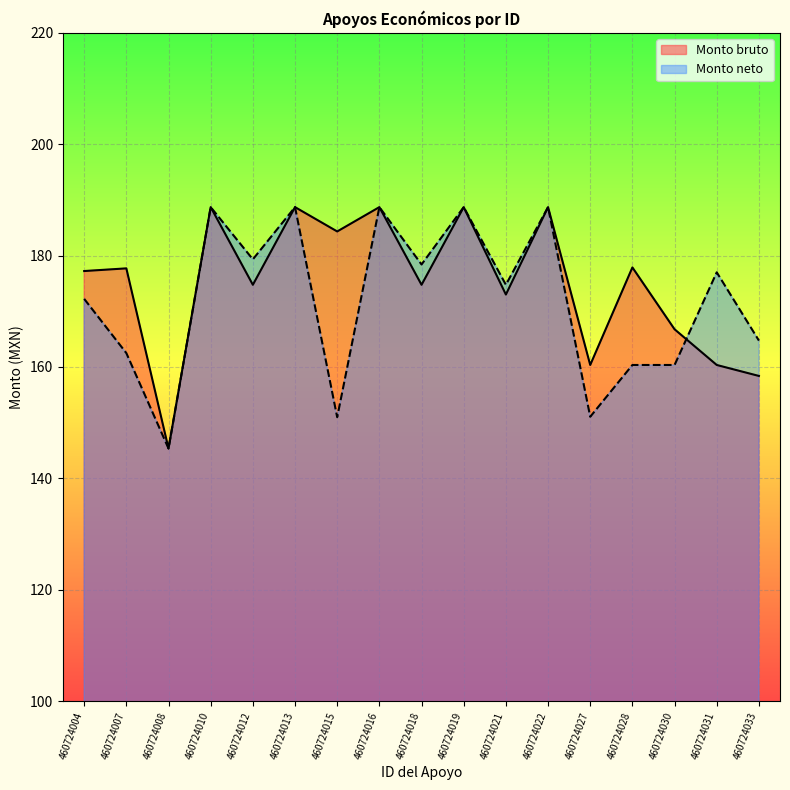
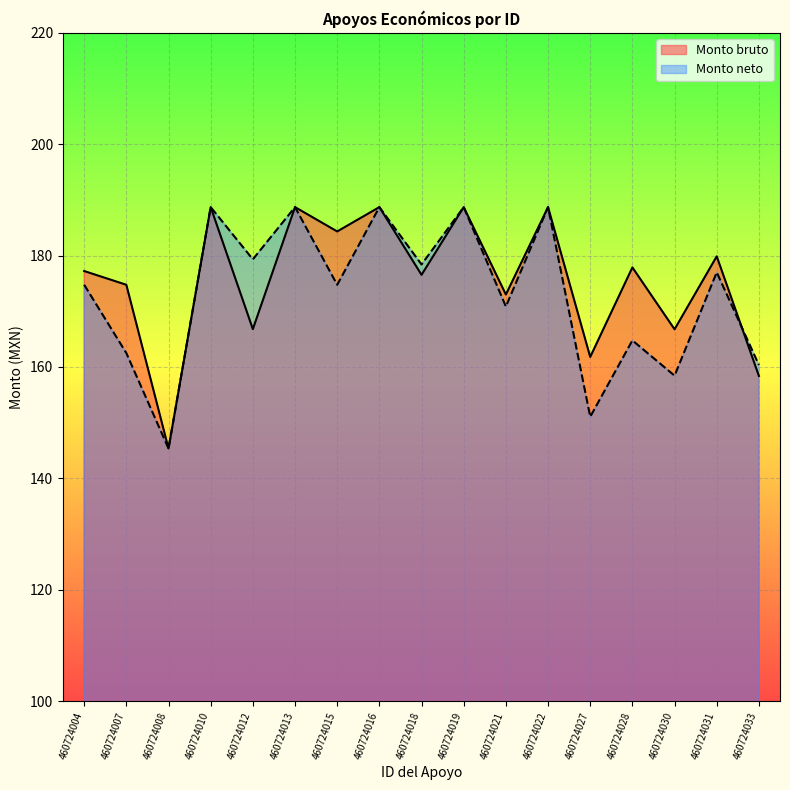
  {
    "Monto bruto": {
      "460724004": 177,
-     "460724007": 178,
-     "460724012": 175,
+     "460724007": 175,
+     "460724012": 167,
      "460724015": 184,
-     "460724018": 175,
+     "460724018": 177,
      "460724021": 173,
-     "460724027": 160,
+     "460724027": 162,
      "460724028": 178,
      "460724030": 167,
-     "460724031": 160,
+     "460724031": 180,
      "460724033": 158
    },
    "Monto neto": {
-     "460724004": 172,
+     "460724004": 175,
      "460724007": 162,
      "460724012": 179,
-     "460724015": 151,
+     "460724015": 175,
      "460724018": 178,
-     "460724021": 175,
+     "460724021": 171,
      "460724027": 151,
-     "460724028": 160,
-     "460724030": 160,
+     "460724028": 165,
+     "460724030": 158,
      "460724031": 177,
-     "460724033": 165
+     "460724033": 160
    }
  }
